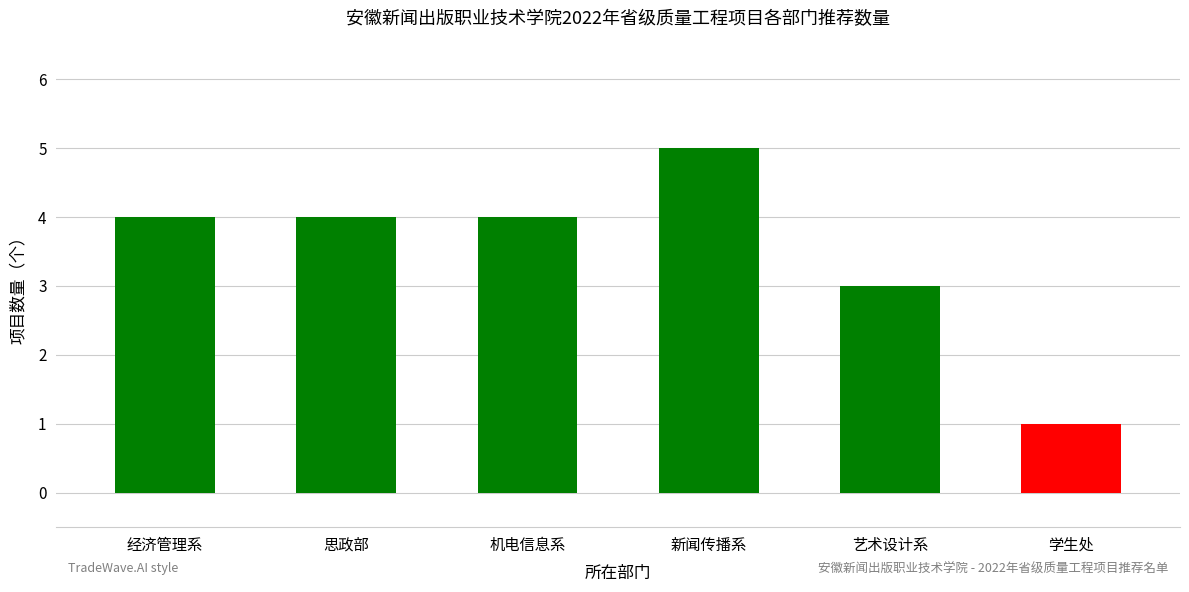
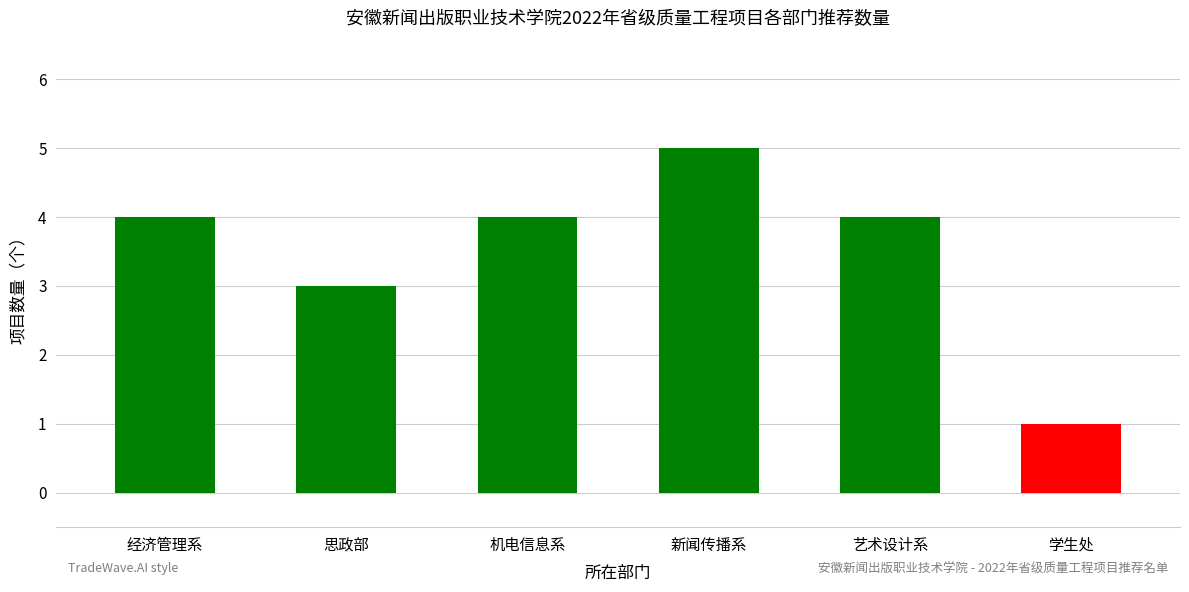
  {
    "经济管理系": 4,
-   "思政部": 4,
+   "思政部": 3,
    "机电信息系": 4,
    "新闻传播系": 5,
-   "艺术设计系": 3,
+   "艺术设计系": 4,
    "学生处": 1
  }
